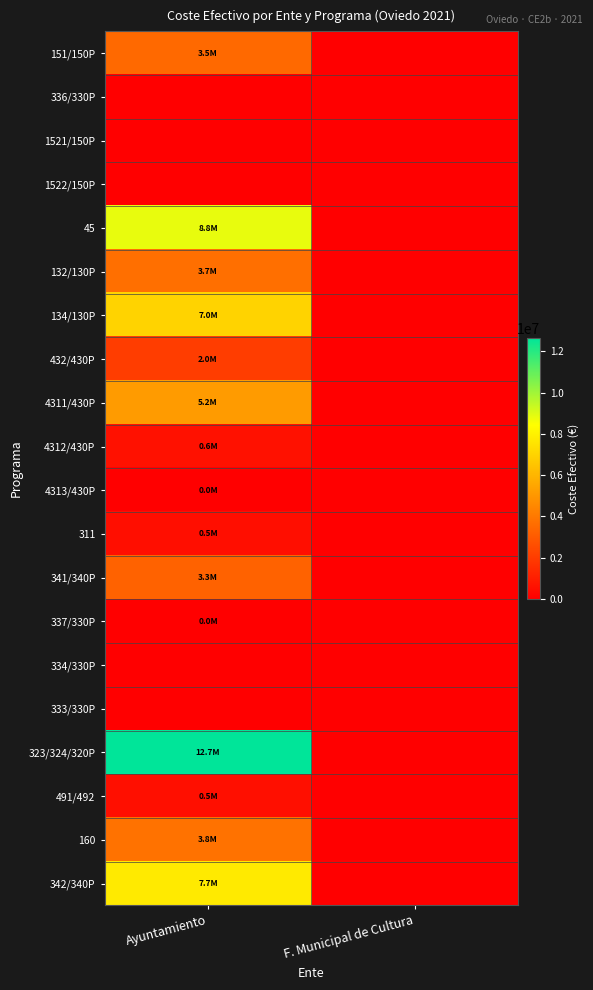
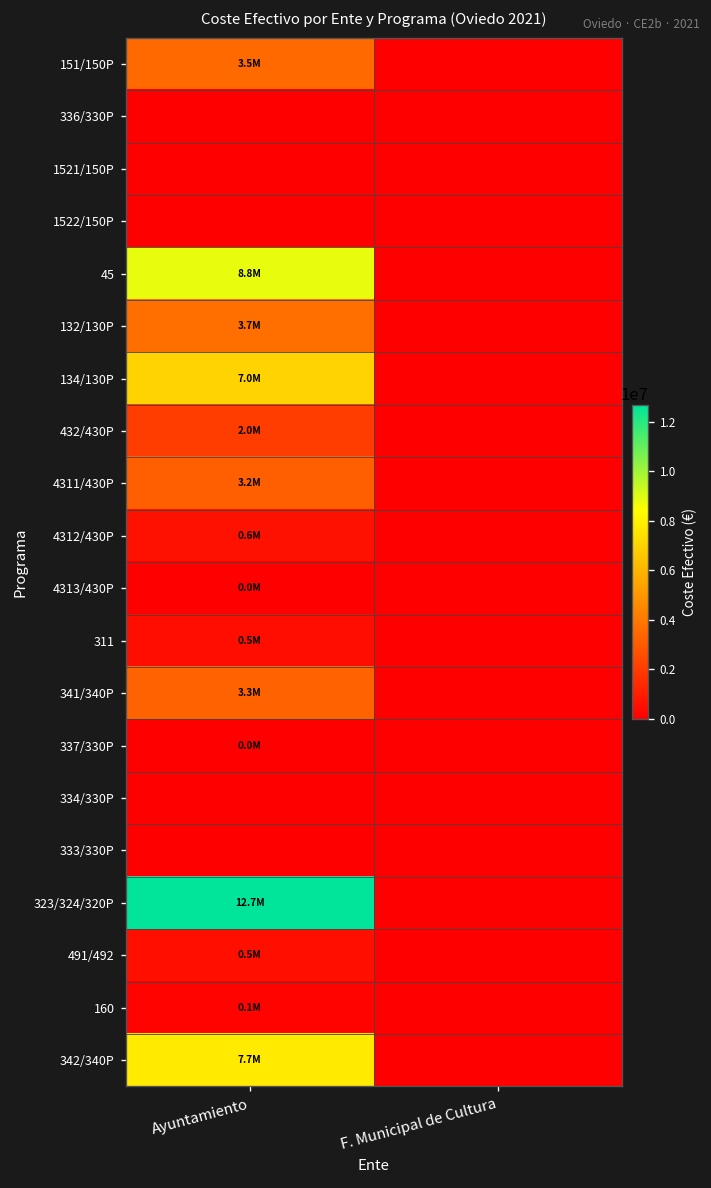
  {
    "151/150P": {
      "Ayuntamiento": "3.5M"
    },
    "45": {
      "Ayuntamiento": "8.8M"
    },
    "132/130P": {
      "Ayuntamiento": "3.7M"
    },
    "134/130P": {
      "Ayuntamiento": "7.0M"
    },
    "432/430P": {
      "Ayuntamiento": "2.0M"
    },
    "4311/430P": {
-     "Ayuntamiento": "5.2M"
+     "Ayuntamiento": "3.2M"
    },
    "4312/430P": {
      "Ayuntamiento": "0.6M"
    },
    "4313/430P": {
      "Ayuntamiento": "0.0M"
    },
    "311": {
      "Ayuntamiento": "0.5M"
    },
    "341/340P": {
      "Ayuntamiento": "3.3M"
    },
    "337/330P": {
      "Ayuntamiento": "0.0M"
    },
    "323/324/320P": {
      "Ayuntamiento": "12.7M"
    },
    "491/492": {
      "Ayuntamiento": "0.5M"
    },
    "160": {
-     "Ayuntamiento": "3.8M"
+     "Ayuntamiento": "0.1M"
    },
    "342/340P": {
      "Ayuntamiento": "7.7M"
    }
  }
